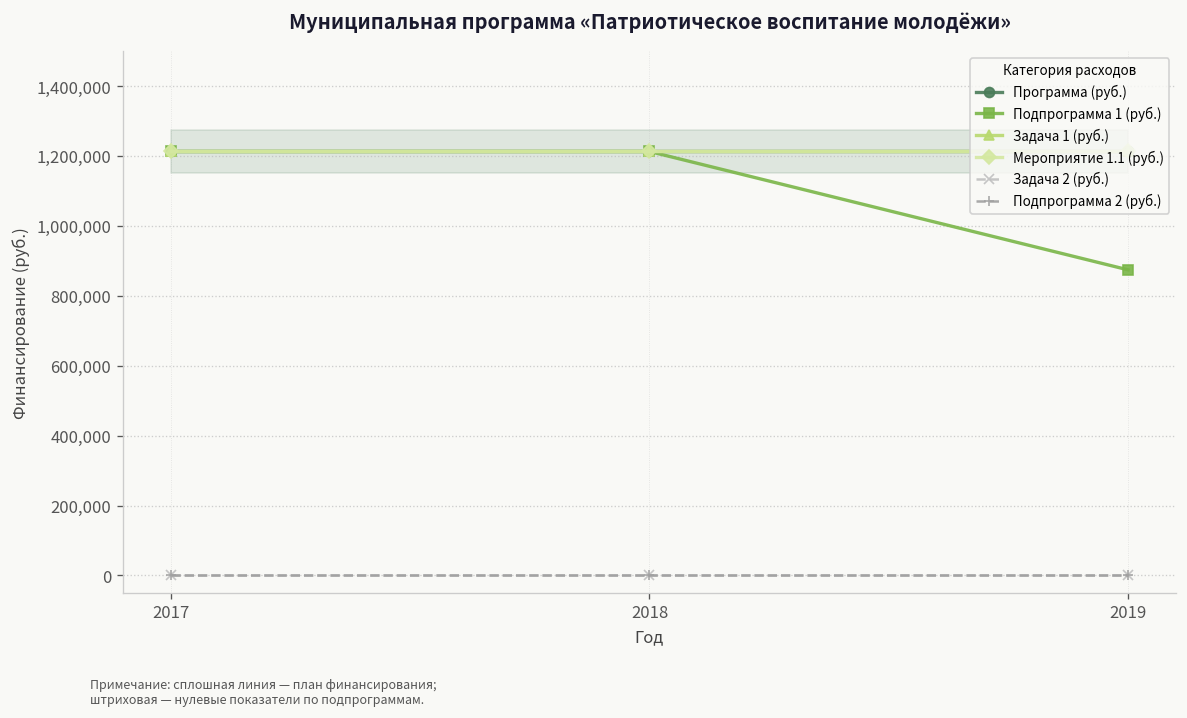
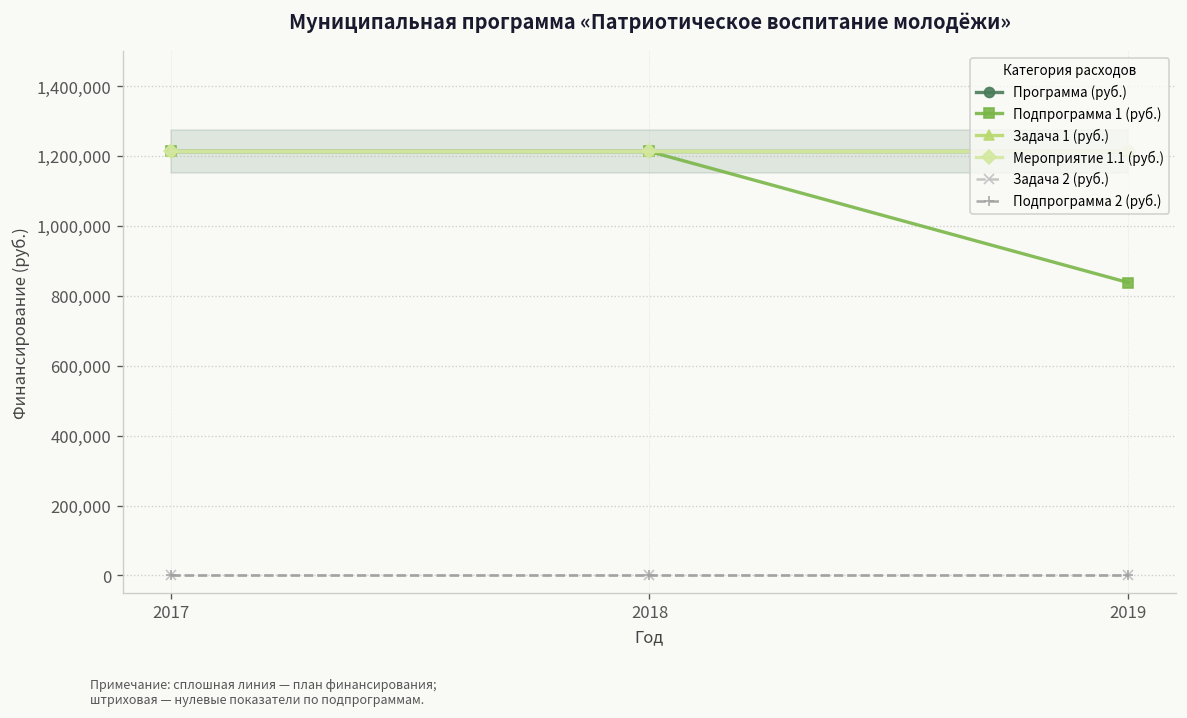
  {
    "Подпрограмма 1 (руб.)": {
-     "2019": "870,000"
+     "2019": "840,000"
    },
    "Подпрограмма 2 (руб.)": {
      "2017": "0",
      "2018": "0",
      "2019": "0"
    }
  }
